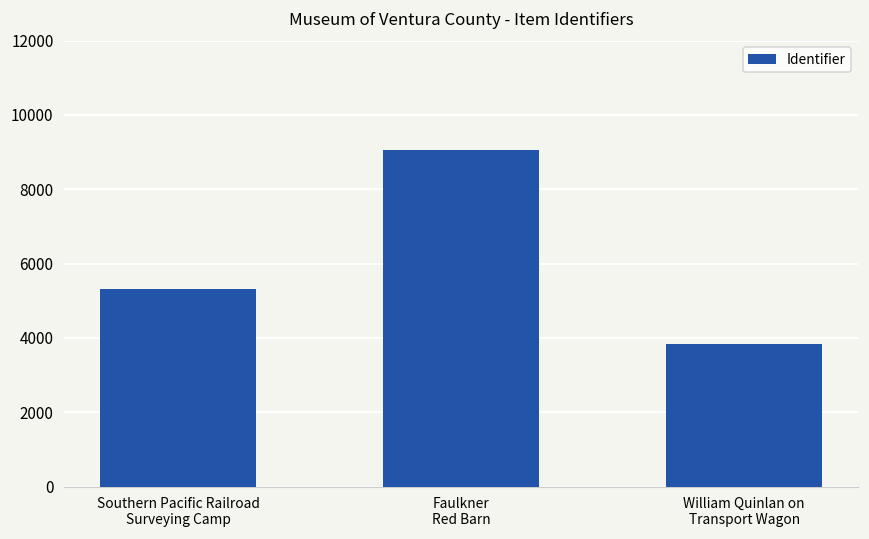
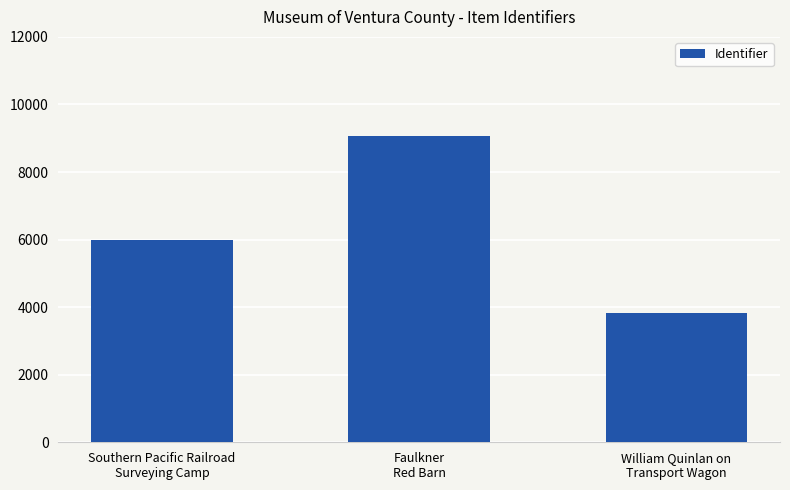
  {
-   "Southern Pacific Railroad Surveying Camp": 5300,
+   "Southern Pacific Railroad Surveying Camp": 6000,
    "Faulkner Red Barn": 9100,
    "William Quinlan on Transport Wagon": 3800
  }
